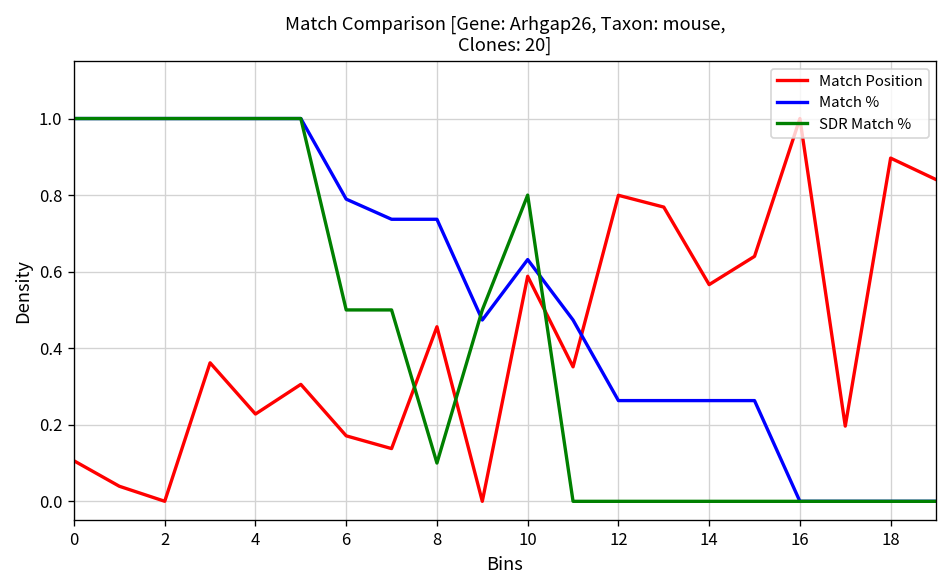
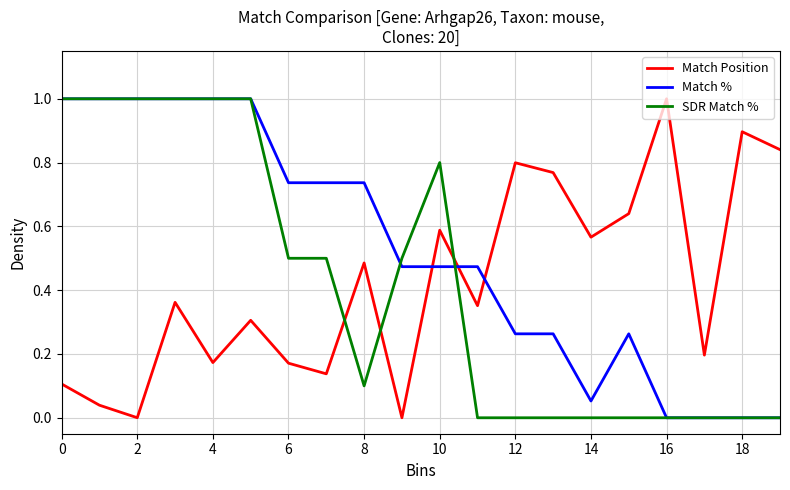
  {
    "Match Position": {
      "0": 0.11,
      "2": 0.00,
-     "4": 0.23,
+     "4": 0.17,
      "6": 0.17,
-     "8": 0.46,
+     "8": 0.49,
      "10": 0.59,
      "12": 0.80,
      "14": 0.57,
      "18": 0.90
    },
    "Match %": {
-     "6": 0.79,
+     "6": 0.74,
      "8": 0.74,
-     "10": 0.63,
+     "10": 0.47,
      "12": 0.26,
-     "14": 0.26
+     "14": 0.05
    },
    "SDR Match %": {
      "6": 0.50,
      "8": 0.10,
      "10": 0.80,
      "12": 0.00,
      "14": 0.00
    }
  }
